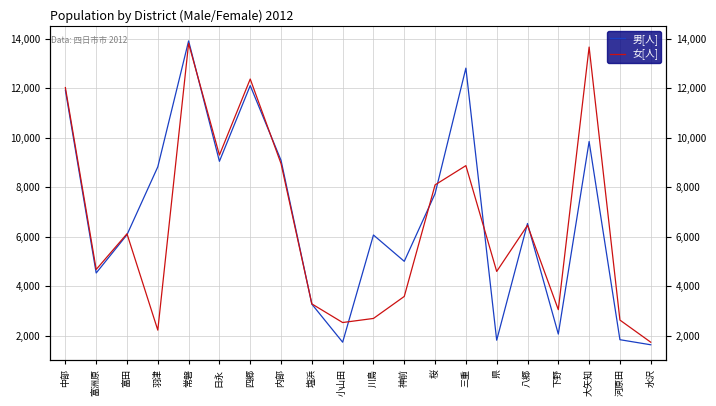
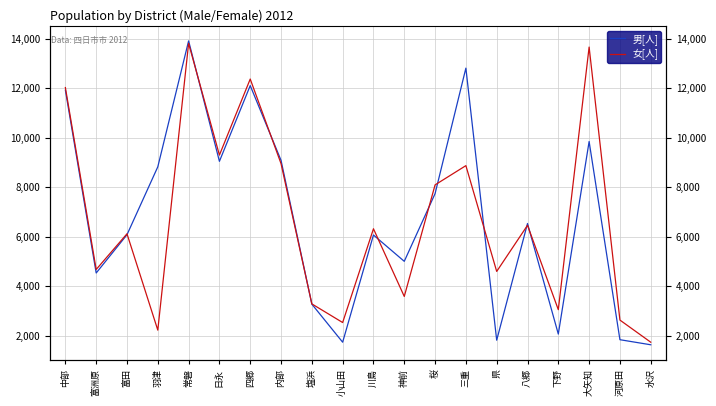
  {
    "男[人]": {
      "富洲原": "4,500",
      "羽津": "8,800",
      "日永": "9,000",
      "四郷": "12,100",
      "内部": "9,100",
      "小山田": "1,700",
      "川島": "6,100",
      "神前": "5,000",
      "桜": "7,700",
      "三重": "12,800",
      "県": "1,800",
      "下野": "2,100",
      "大矢知": "9,800",
      "河原田": "1,800",
      "水沢": "1,600"
    },
    "女[人]": {
      "富洲原": "4,700",
      "羽津": "2,200",
      "日永": "9,300",
      "四郷": "12,400",
      "内部": "9,000",
      "小山田": "2,500",
-     "川島": "2,700",
+     "川島": "6,300",
      "神前": "3,600",
      "桜": "8,100",
      "三重": "8,900",
      "県": "4,600",
      "下野": "3,100",
      "大矢知": "13,700",
      "河原田": "2,600",
      "水沢": "1,700"
    }
  }
